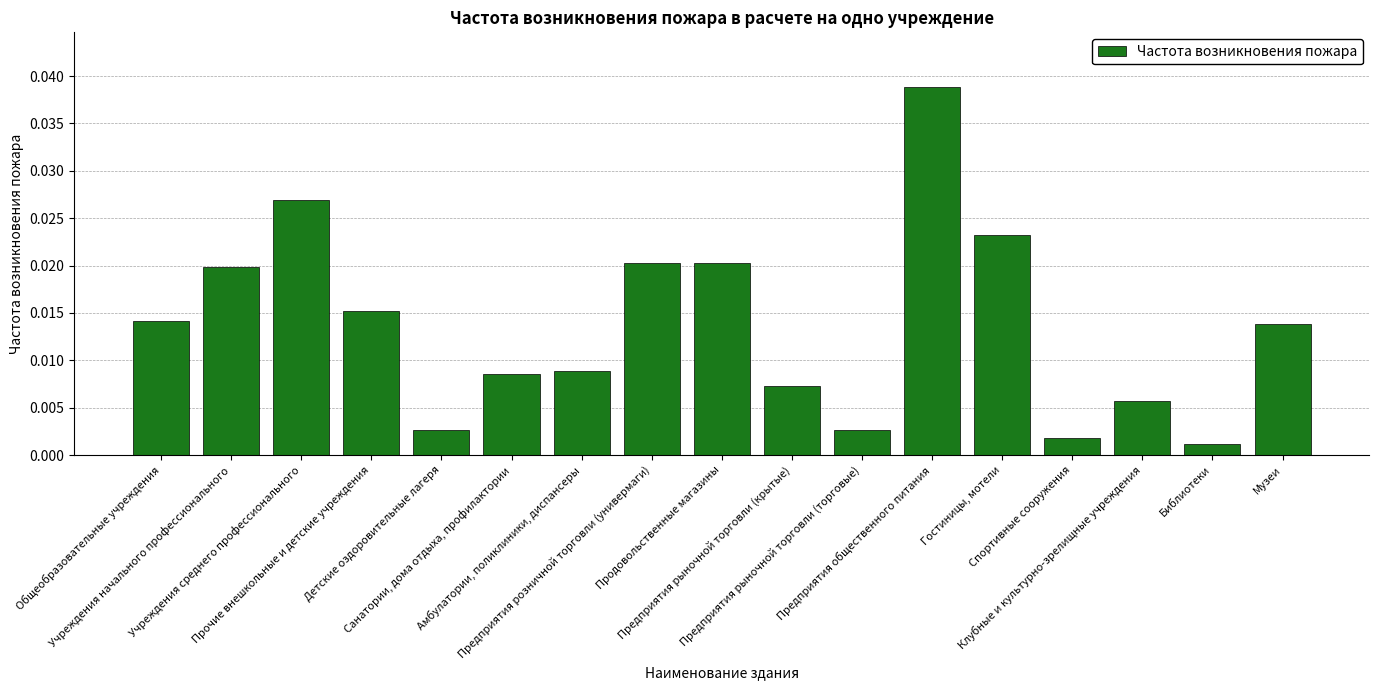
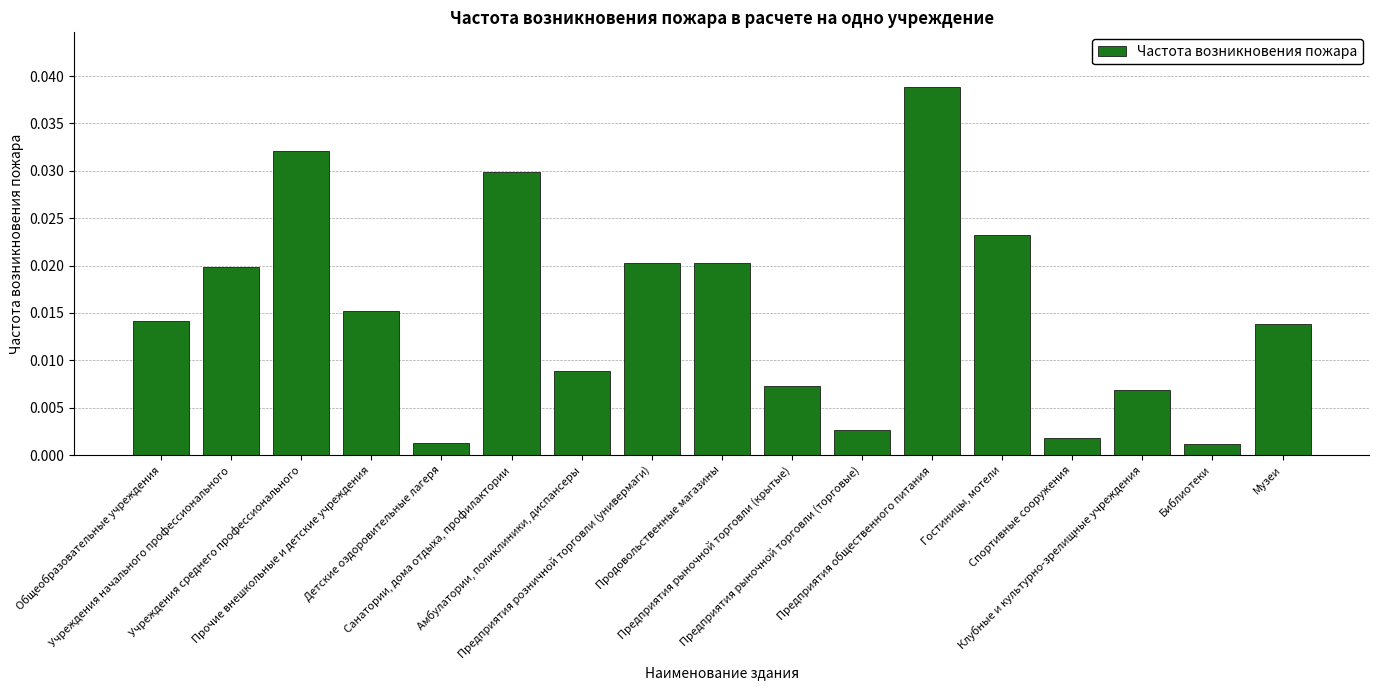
  {
    "Общеобразовательные учреждения": 0.014,
    "Учреждения начального профессионального": 0.020,
-   "Учреждения среднего профессионального": 0.027,
+   "Учреждения среднего профессионального": 0.032,
    "Прочие внешкольные и детские учреждения": 0.015,
-   "Детские оздоровительные лагеря": 0.003,
-   "Санатории, дома отдыха, профилактории": 0.009,
+   "Детские оздоровительные лагеря": 0.001,
+   "Санатории, дома отдыха, профилактории": 0.030,
    "Амбулатории, поликлиники, диспансеры": 0.009,
    "Предприятия розничной торговли (универмаги)": 0.020,
    "Продовольственные магазины": 0.020,
    "Предприятия рыночной торговли (крытые)": 0.007,
    "Предприятия рыночной торговли (торговые)": 0.003,
    "Предприятия общественного питания": 0.039,
    "Гостиницы, мотели": 0.023,
    "Спортивные сооружения": 0.002,
-   "Клубные и культурно-зрелищные учреждения": 0.006,
+   "Клубные и культурно-зрелищные учреждения": 0.007,
    "Библиотеки": 0.001,
    "Музеи": 0.014
  }
